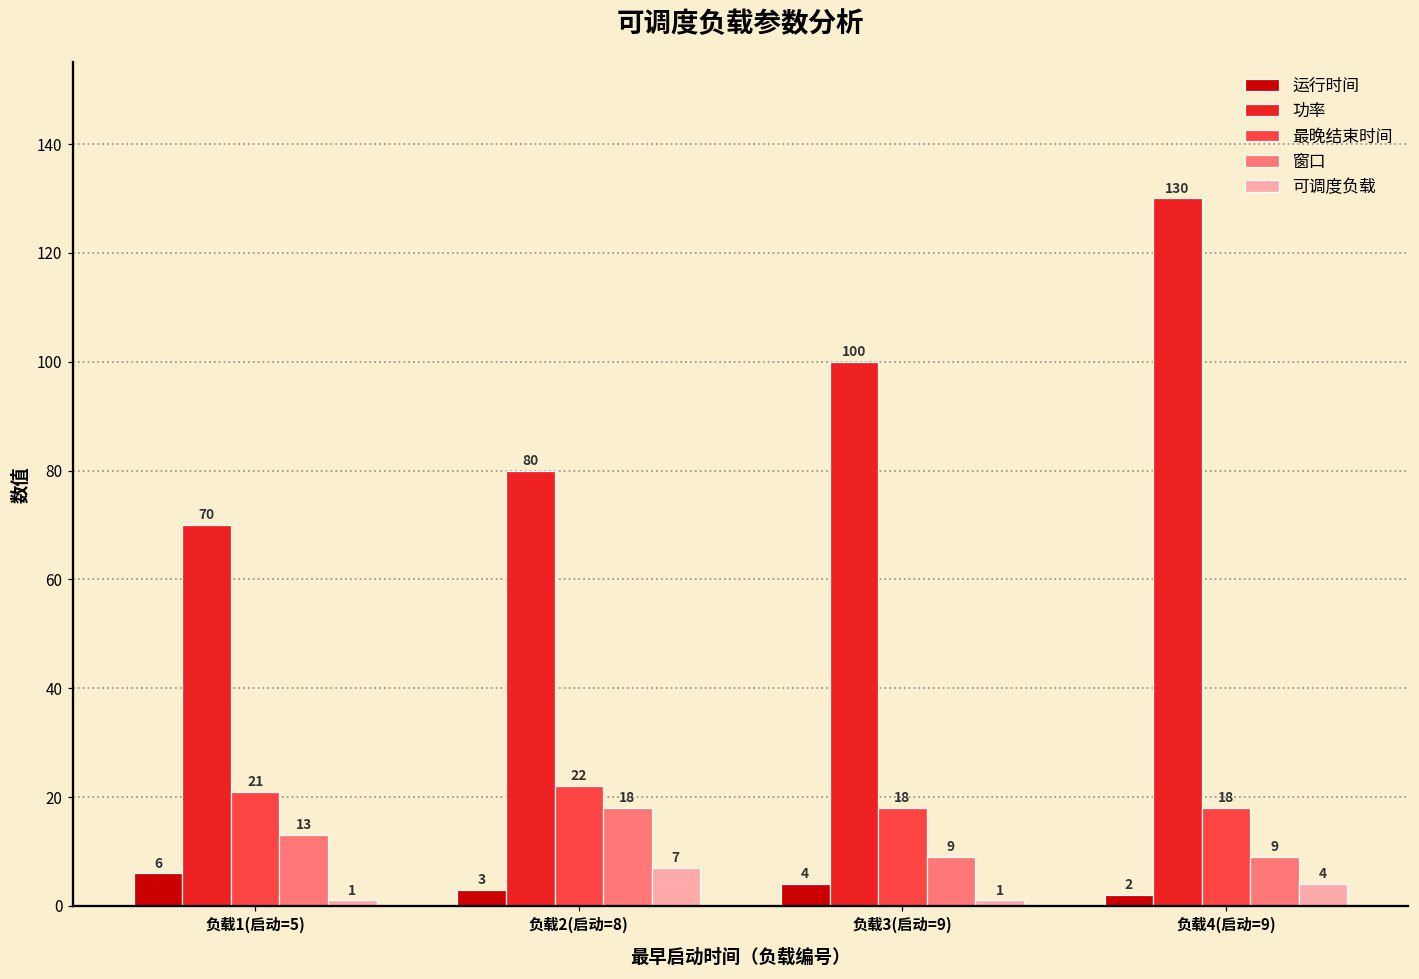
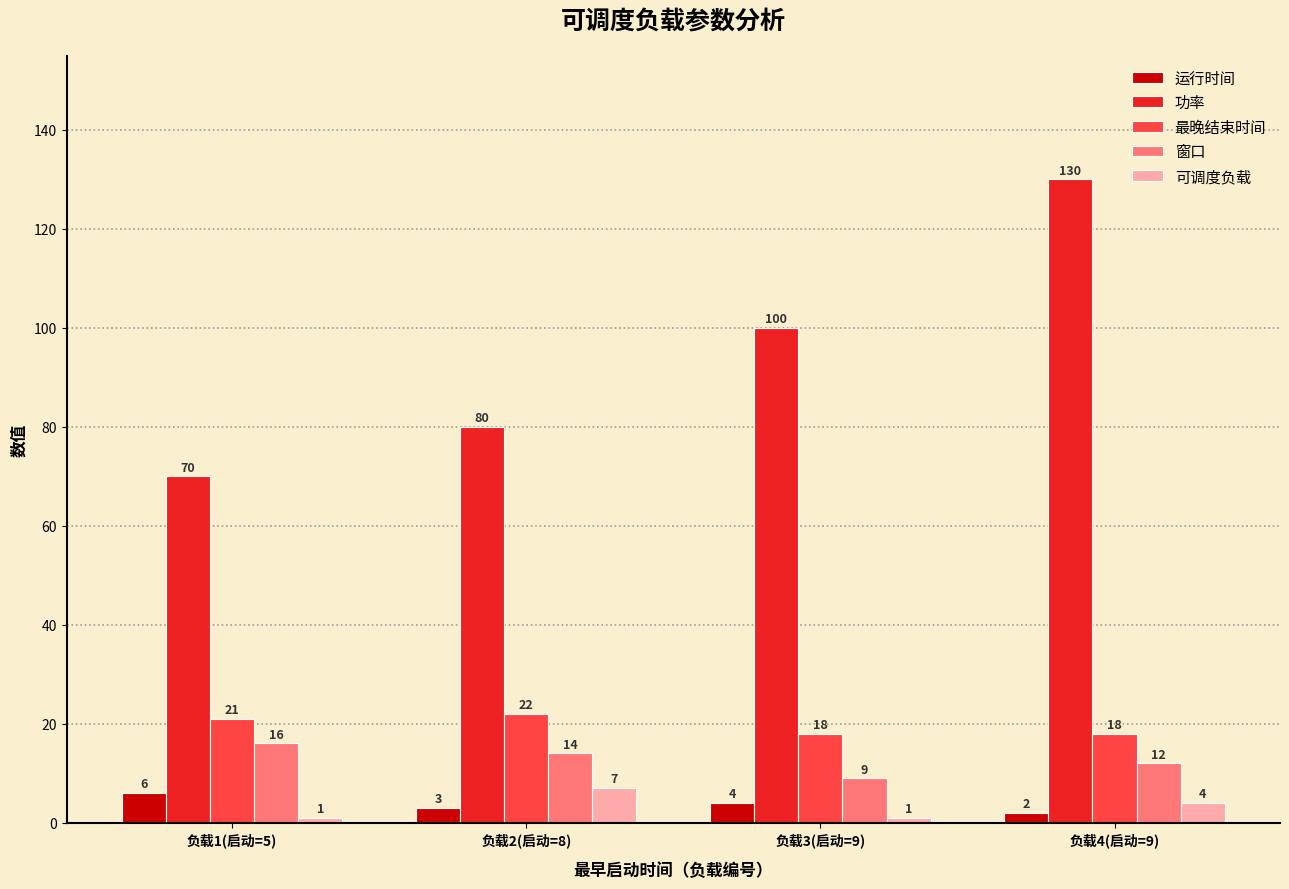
  {
    "窗口": {
-     "负载1(启动=5)": 13,
-     "负载2(启动=8)": 18,
+     "负载1(启动=5)": 16,
+     "负载2(启动=8)": 14,
      "负载3(启动=9)": 9,
-     "负载4(启动=9)": 9
+     "负载4(启动=9)": 12
    },
    "可调度负载": {
      "负载1(启动=5)": 1,
      "负载2(启动=8)": 7,
      "负载3(启动=9)": 1,
      "负载4(启动=9)": 4
    }
  }
